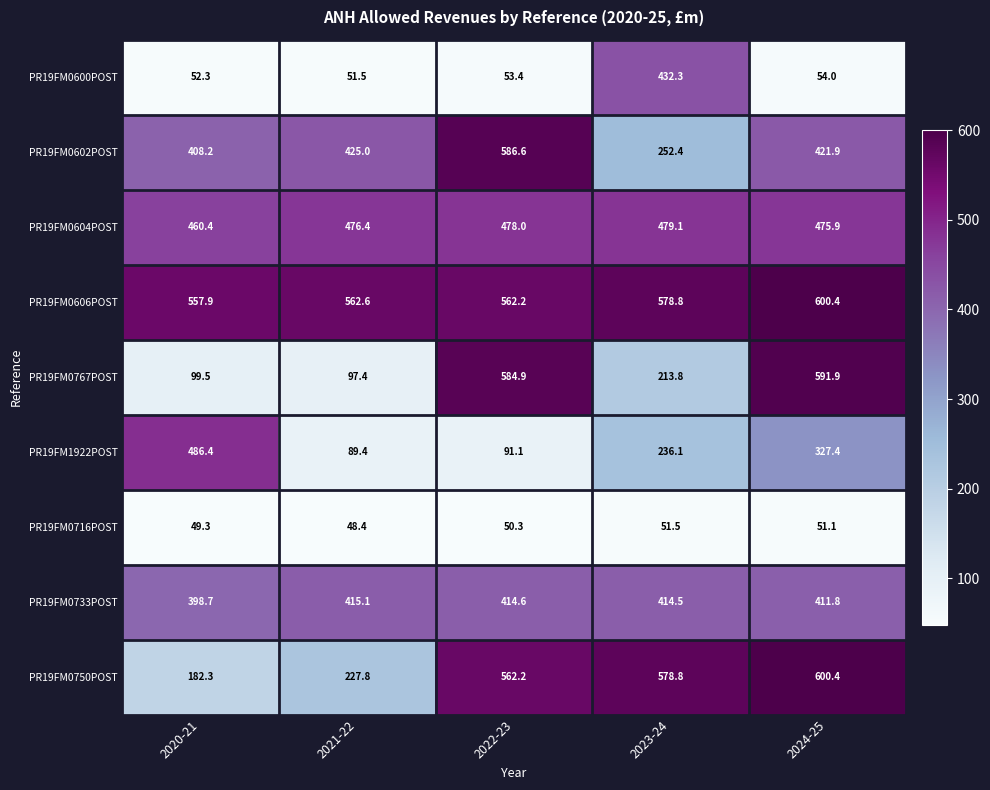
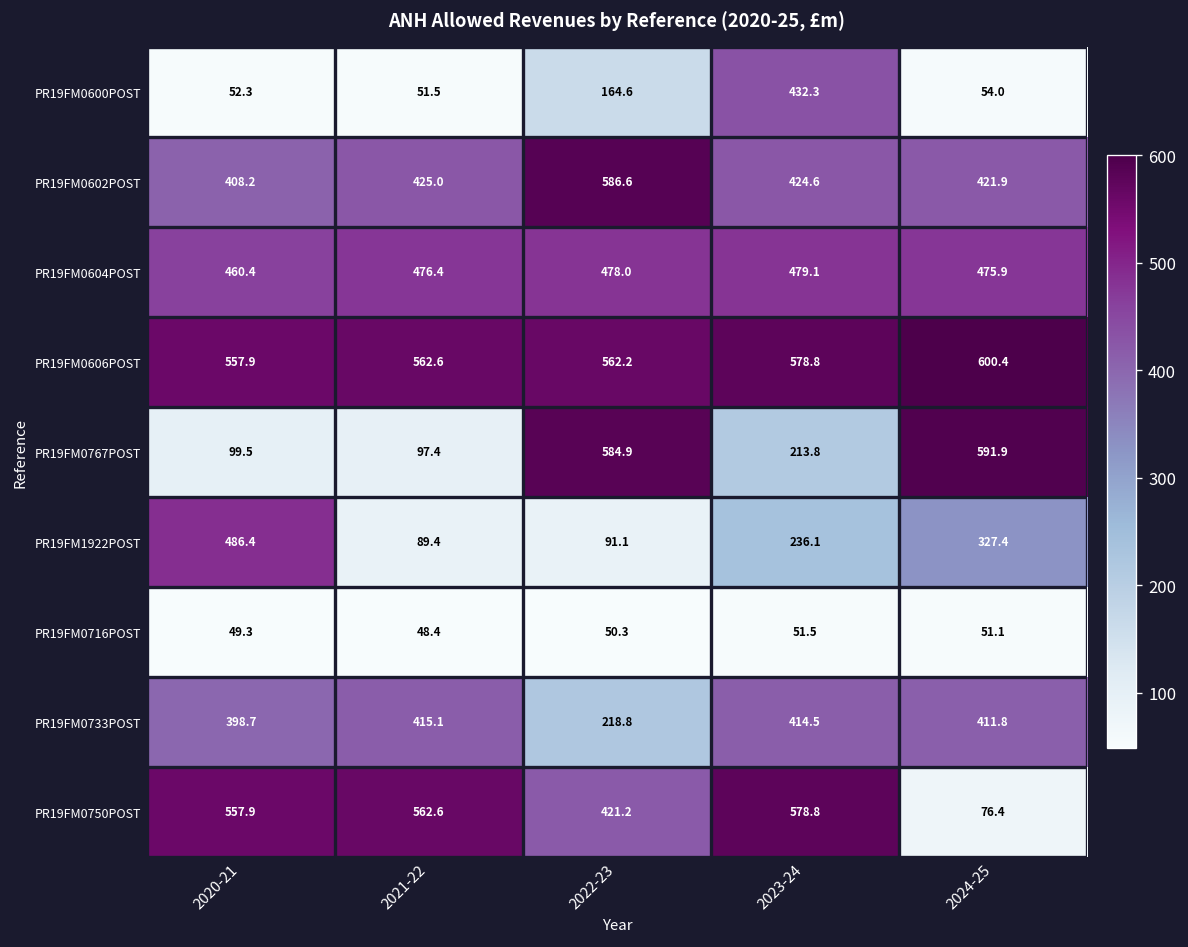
  {
    "PR19FM0600POST": {
      "2020-21": 52.3,
      "2021-22": 51.5,
-     "2022-23": 53.4,
+     "2022-23": 164.6,
      "2023-24": 432.3,
      "2024-25": 54.0
    },
    "PR19FM0602POST": {
      "2020-21": 408.2,
      "2021-22": 425.0,
      "2022-23": 586.6,
-     "2023-24": 252.4,
+     "2023-24": 424.6,
      "2024-25": 421.9
    },
    "PR19FM0604POST": {
      "2020-21": 460.4,
      "2021-22": 476.4,
      "2022-23": 478.0,
      "2023-24": 479.1,
      "2024-25": 475.9
    },
    "PR19FM0606POST": {
      "2020-21": 557.9,
      "2021-22": 562.6,
      "2022-23": 562.2,
      "2023-24": 578.8,
      "2024-25": 600.4
    },
    "PR19FM0767POST": {
      "2020-21": 99.5,
      "2021-22": 97.4,
      "2022-23": 584.9,
      "2023-24": 213.8,
      "2024-25": 591.9
    },
    "PR19FM1922POST": {
      "2020-21": 486.4,
      "2021-22": 89.4,
      "2022-23": 91.1,
      "2023-24": 236.1,
      "2024-25": 327.4
    },
    "PR19FM0716POST": {
      "2020-21": 49.3,
      "2021-22": 48.4,
      "2022-23": 50.3,
      "2023-24": 51.5,
      "2024-25": 51.1
    },
    "PR19FM0733POST": {
      "2020-21": 398.7,
      "2021-22": 415.1,
-     "2022-23": 414.6,
+     "2022-23": 218.8,
      "2023-24": 414.5,
      "2024-25": 411.8
    },
    "PR19FM0750POST": {
-     "2020-21": 182.3,
-     "2021-22": 227.8,
-     "2022-23": 562.2,
+     "2020-21": 557.9,
+     "2021-22": 562.6,
+     "2022-23": 421.2,
      "2023-24": 578.8,
-     "2024-25": 600.4
+     "2024-25": 76.4
    }
  }
